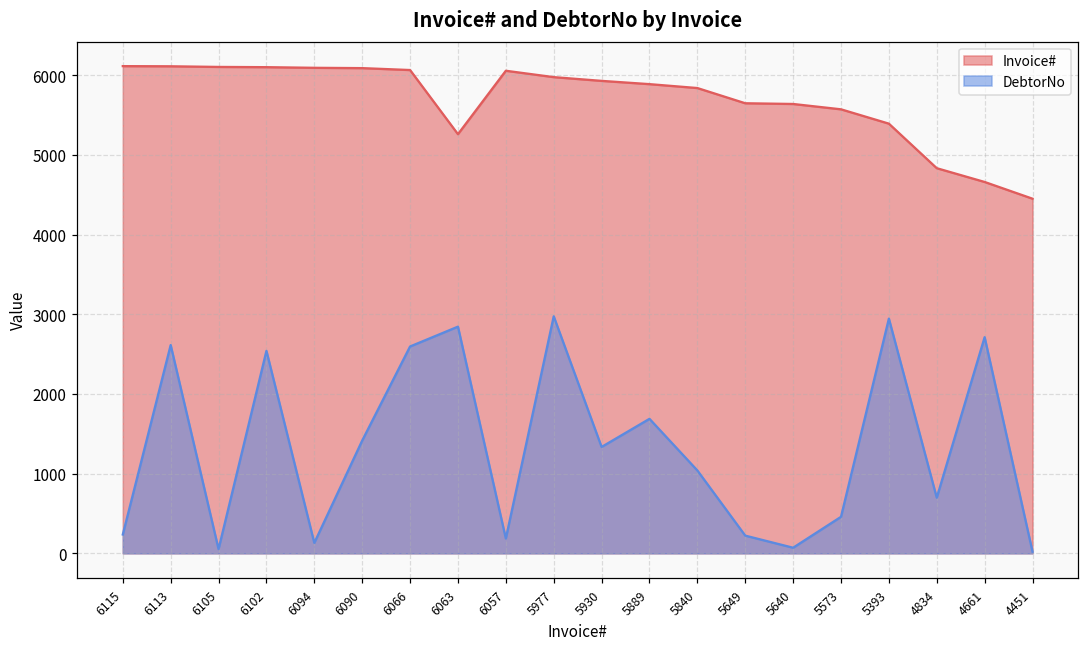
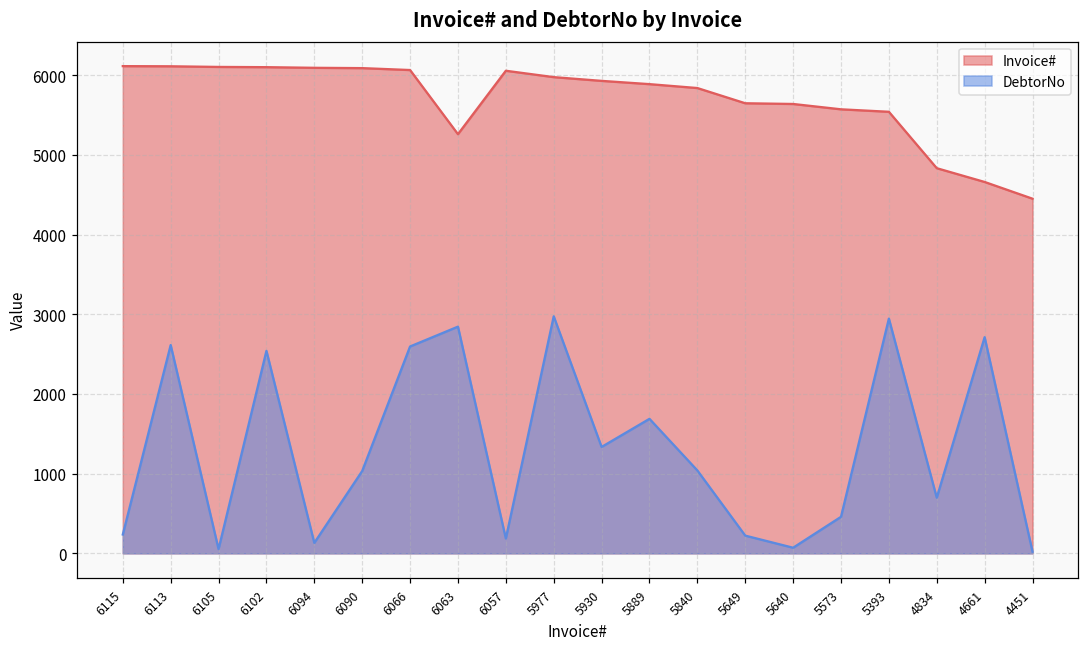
  {
    "Invoice#": {
      "6115": 6100,
      "6113": 6100,
      "6105": 6100,
      "6102": 6100,
      "6094": 6100,
      "6090": 6100,
      "6066": 6100,
      "6063": 5300,
      "6057": 6100,
      "5977": 6000,
      "5930": 5900,
      "5889": 5900,
      "5840": 5800,
      "5649": 5600,
      "5640": 5600,
      "5573": 5600,
-     "5393": 5400,
+     "5393": 5500,
      "4834": 4800,
      "4661": 4700,
      "4451": 4500
    },
    "DebtorNo": {
      "6115": 200,
      "6113": 2600,
      "6105": 100,
      "6102": 2500,
      "6094": 100,
-     "6090": 1400,
+     "6090": 1000,
      "6066": 2600,
      "6063": 2800,
      "6057": 200,
      "5977": 3000,
      "5930": 1300,
      "5889": 1700,
      "5840": 1000,
      "5649": 200,
      "5640": 100,
      "5573": 500,
      "5393": 2900,
      "4834": 700,
      "4661": 2700,
      "4451": 0
    }
  }
